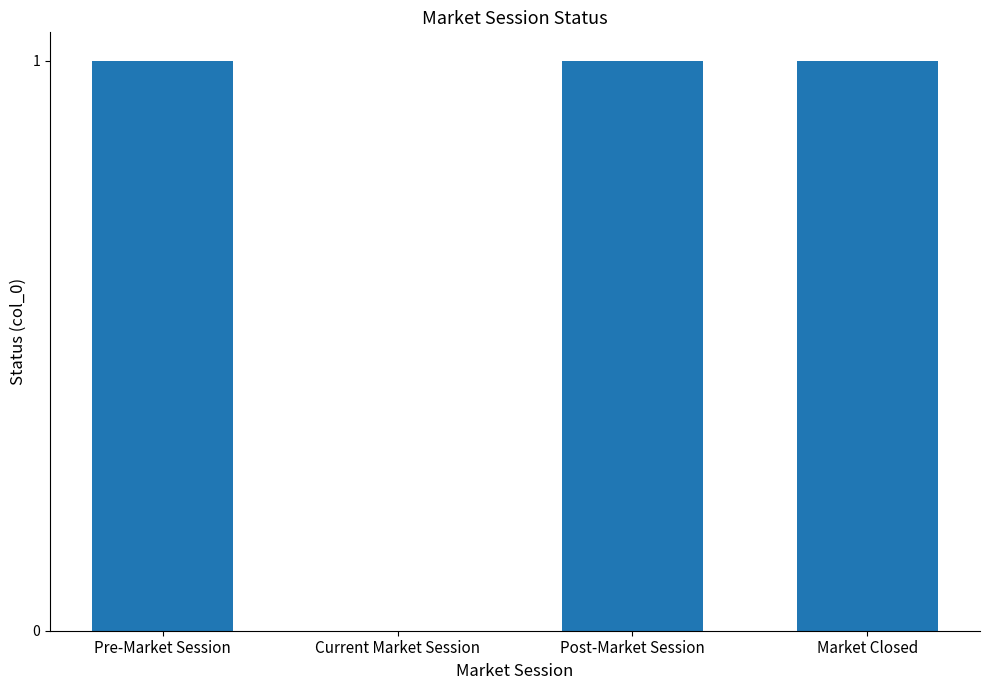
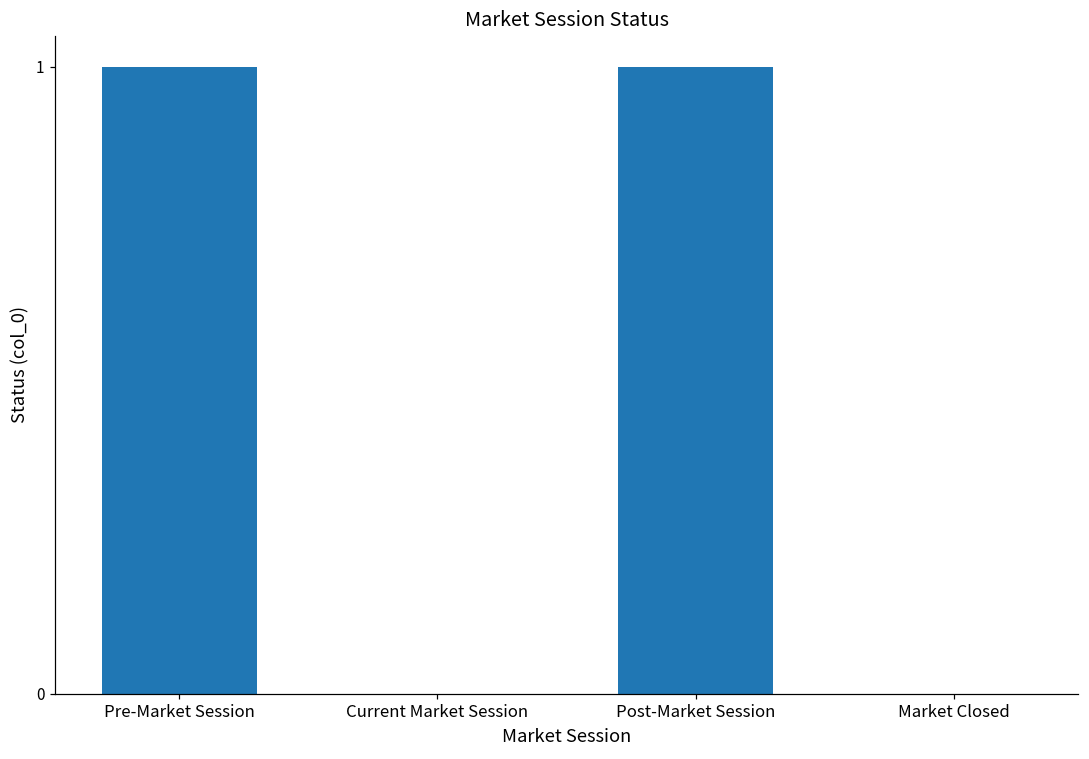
  {
    "Pre-Market Session": 1,
    "Current Market Session": 0,
    "Post-Market Session": 1,
-   "Market Closed": 1
+   "Market Closed": 0
  }
